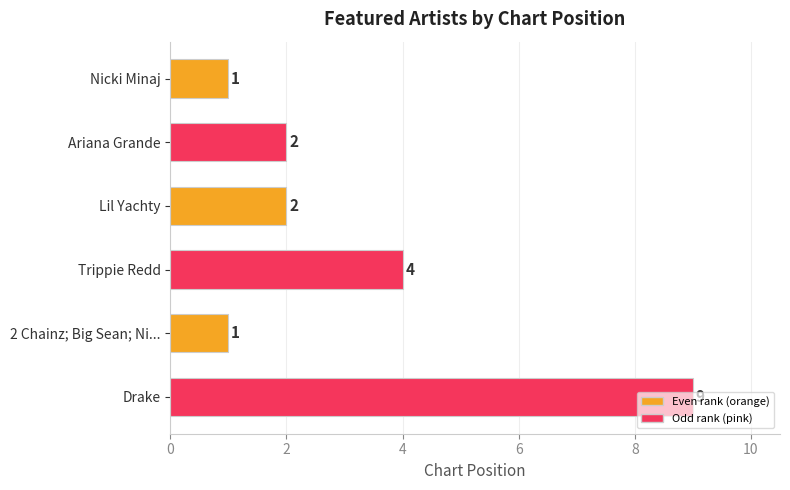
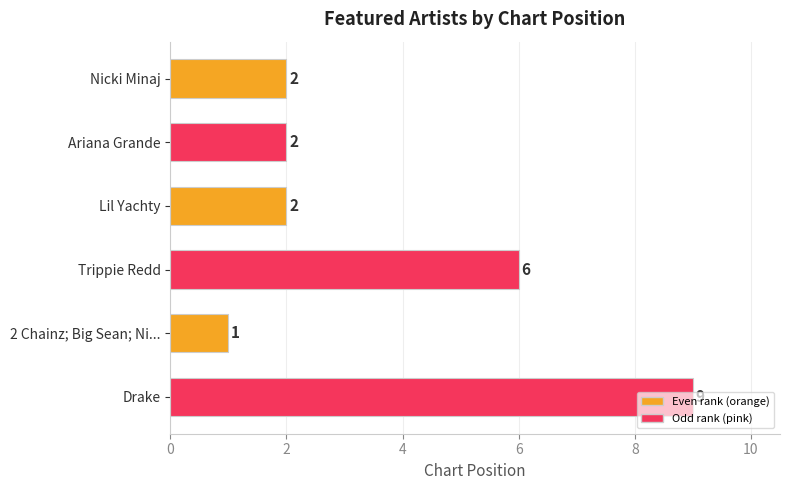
  {
-   "Nicki Minaj": 1,
+   "Nicki Minaj": 2,
    "Ariana Grande": 2,
    "Lil Yachty": 2,
-   "Trippie Redd": 4,
+   "Trippie Redd": 6,
    "2 Chainz; Big Sean; Ni...": 1
  }
